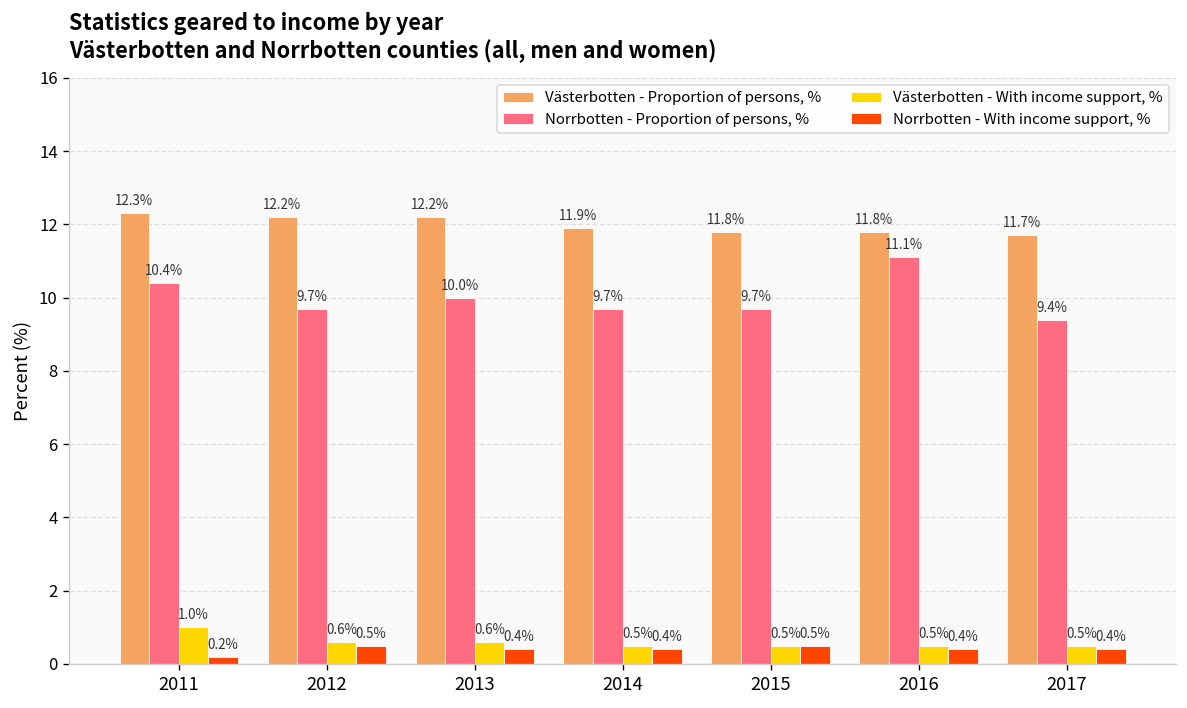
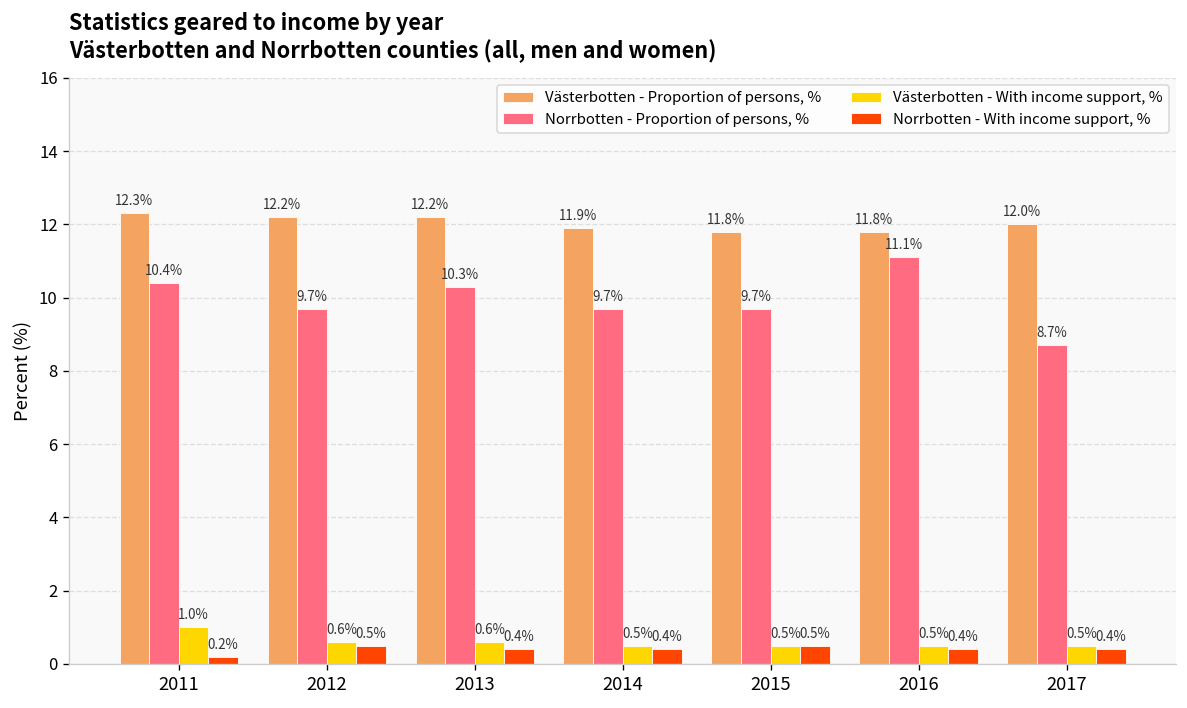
  {
    "Västerbotten - Proportion of persons, %": {
      "2011": "12.3%",
      "2012": "12.2%",
      "2013": "12.2%",
      "2014": "11.9%",
      "2015": "11.8%",
      "2016": "11.8%",
-     "2017": "11.7%"
+     "2017": "12.0%"
    },
    "Norrbotten - Proportion of persons, %": {
      "2011": "10.4%",
      "2012": "9.7%",
-     "2013": "10.0%",
+     "2013": "10.3%",
      "2014": "9.7%",
      "2015": "9.7%",
      "2016": "11.1%",
-     "2017": "9.4%"
+     "2017": "8.7%"
    },
    "Västerbotten - With income support, %": {
      "2011": "1.0%",
      "2012": "0.6%",
      "2013": "0.6%",
      "2014": "0.5%",
      "2015": "0.5%",
      "2016": "0.5%",
      "2017": "0.5%"
    },
    "Norrbotten - With income support, %": {
      "2011": "0.2%",
      "2012": "0.5%",
      "2013": "0.4%",
      "2014": "0.4%",
      "2015": "0.5%",
      "2016": "0.4%",
      "2017": "0.4%"
    }
  }
